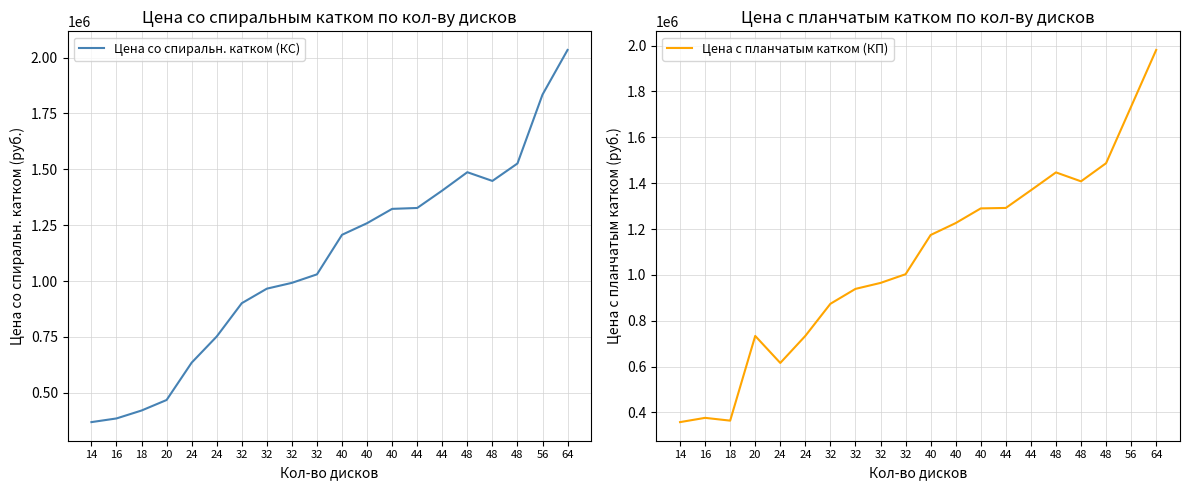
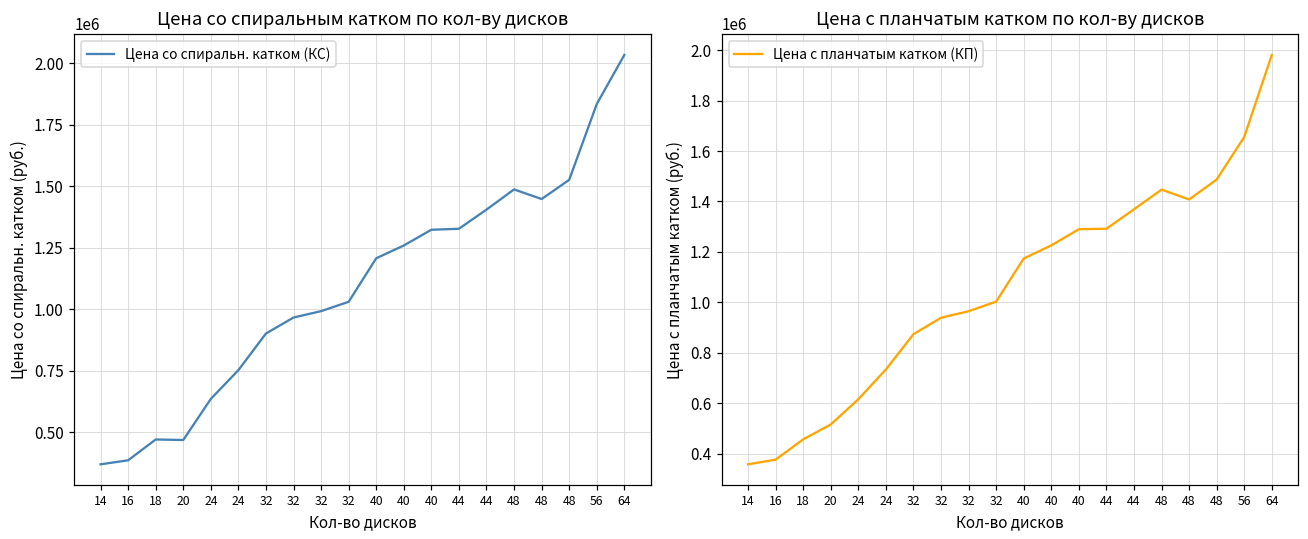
  {
    "Цена со спиральным катком по кол-ву дисков": {
      "14": 370000,
      "16": 390000,
-     "18": 420000,
+     "18": 470000,
      "20": 470000,
      "56": 1830000,
      "64": 2030000
    },
    "Цена с планчатым катком по кол-ву дисков": {
      "14": 360000,
      "16": 380000,
-     "18": 360000,
-     "20": 730000,
-     "56": 1730000,
+     "18": 460000,
+     "20": 520000,
+     "56": 1660000,
      "64": 1980000
    }
  }
